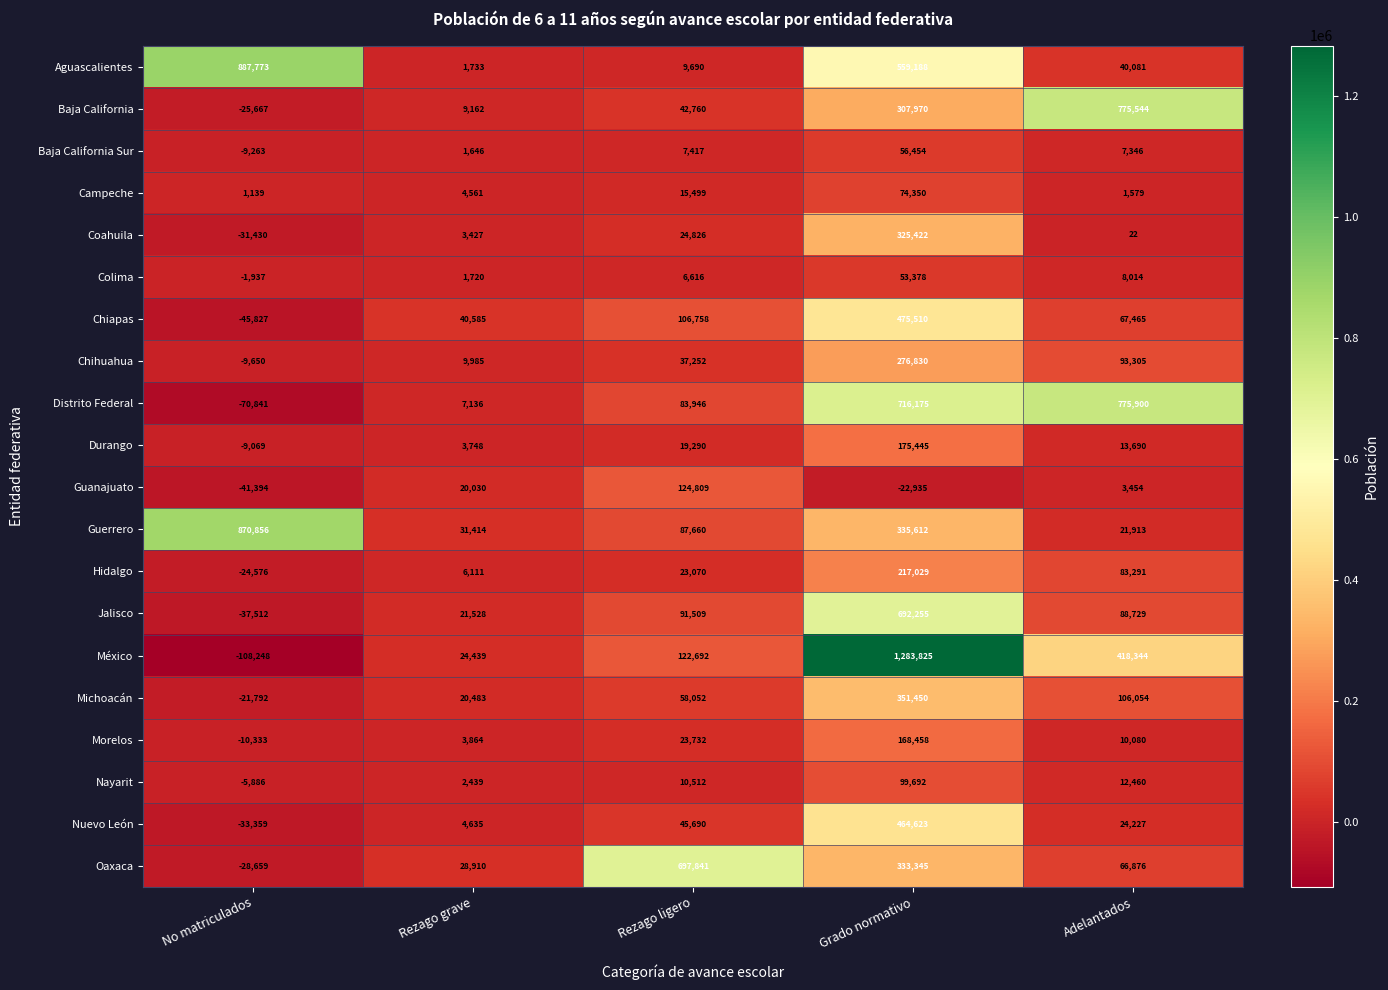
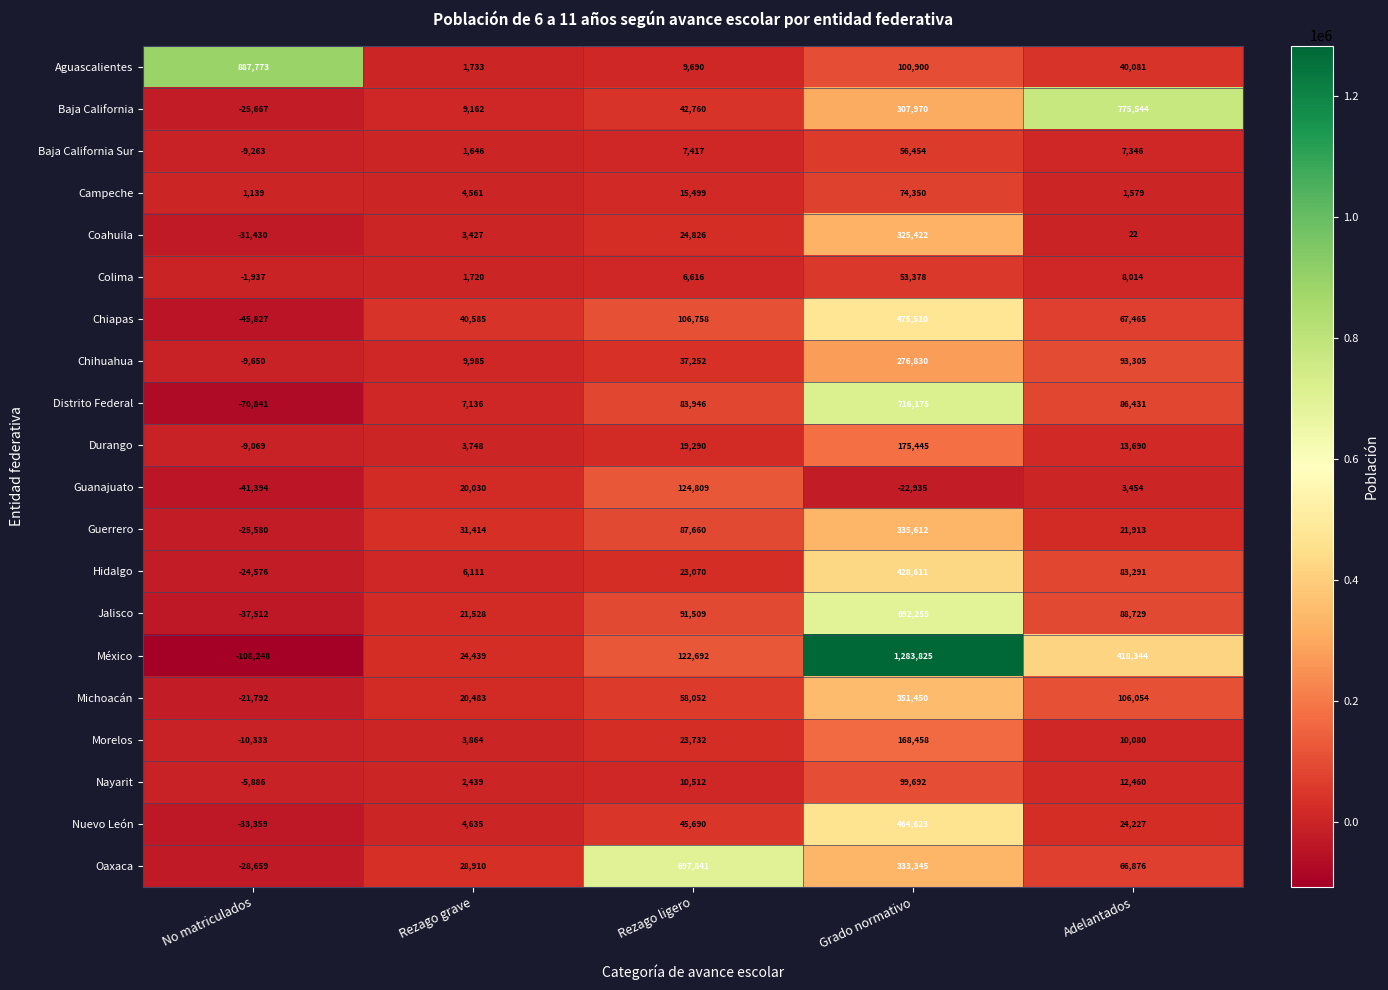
  {
    "Aguascalientes": {
      "No matriculados": "887,773",
      "Rezago grave": "1,733",
      "Rezago ligero": "9,690",
-     "Grado normativo": "559,188",
+     "Grado normativo": "100,900",
      "Adelantados": "40,081"
    },
    "Baja California": {
      "No matriculados": "-25,667",
      "Rezago grave": "9,162",
      "Rezago ligero": "42,760",
      "Grado normativo": "307,970",
      "Adelantados": "775,544"
    },
    "Baja California Sur": {
      "No matriculados": "-9,263",
      "Rezago grave": "1,646",
      "Rezago ligero": "7,417",
      "Grado normativo": "56,454",
      "Adelantados": "7,346"
    },
    "Campeche": {
      "No matriculados": "1,139",
      "Rezago grave": "4,561",
      "Rezago ligero": "15,499",
      "Grado normativo": "74,350",
      "Adelantados": "1,579"
    },
    "Coahuila": {
      "No matriculados": "-31,430",
      "Rezago grave": "3,427",
      "Rezago ligero": "24,826",
      "Grado normativo": "325,422",
      "Adelantados": "22"
    },
    "Colima": {
      "No matriculados": "-1,937",
      "Rezago grave": "1,720",
      "Rezago ligero": "6,616",
      "Grado normativo": "53,378",
      "Adelantados": "8,014"
    },
    "Chiapas": {
      "No matriculados": "-45,827",
      "Rezago grave": "40,585",
      "Rezago ligero": "106,758",
      "Grado normativo": "475,510",
      "Adelantados": "67,465"
    },
    "Chihuahua": {
      "No matriculados": "-9,650",
      "Rezago grave": "9,985",
      "Rezago ligero": "37,252",
      "Grado normativo": "276,830",
      "Adelantados": "93,305"
    },
    "Distrito Federal": {
      "No matriculados": "-70,841",
      "Rezago grave": "7,136",
      "Rezago ligero": "83,946",
      "Grado normativo": "716,175",
-     "Adelantados": "775,900"
+     "Adelantados": "86,431"
    },
    "Durango": {
      "No matriculados": "-9,069",
      "Rezago grave": "3,748",
      "Rezago ligero": "19,290",
      "Grado normativo": "175,445",
      "Adelantados": "13,690"
    },
    "Guanajuato": {
      "No matriculados": "-41,394",
      "Rezago grave": "20,030",
      "Rezago ligero": "124,809",
      "Grado normativo": "-22,935",
      "Adelantados": "3,454"
    },
    "Guerrero": {
-     "No matriculados": "870,856",
+     "No matriculados": "-25,580",
      "Rezago grave": "31,414",
      "Rezago ligero": "87,660",
      "Grado normativo": "335,612",
      "Adelantados": "21,913"
    },
    "Hidalgo": {
      "No matriculados": "-24,576",
      "Rezago grave": "6,111",
      "Rezago ligero": "23,070",
-     "Grado normativo": "217,029",
+     "Grado normativo": "428,611",
      "Adelantados": "83,291"
    },
    "Jalisco": {
      "No matriculados": "-37,512",
      "Rezago grave": "21,528",
      "Rezago ligero": "91,509",
      "Grado normativo": "692,255",
      "Adelantados": "88,729"
    },
    "México": {
      "No matriculados": "-108,248",
      "Rezago grave": "24,439",
      "Rezago ligero": "122,692",
      "Grado normativo": "1,283,825",
      "Adelantados": "418,344"
    },
    "Michoacán": {
      "No matriculados": "-21,792",
      "Rezago grave": "20,483",
      "Rezago ligero": "58,052",
      "Grado normativo": "351,450",
      "Adelantados": "106,054"
    },
    "Morelos": {
      "No matriculados": "-10,333",
      "Rezago grave": "3,864",
      "Rezago ligero": "23,732",
      "Grado normativo": "168,458",
      "Adelantados": "10,080"
    },
    "Nayarit": {
      "No matriculados": "-5,886",
      "Rezago grave": "2,439",
      "Rezago ligero": "10,512",
      "Grado normativo": "99,692",
      "Adelantados": "12,460"
    },
    "Nuevo León": {
      "No matriculados": "-33,359",
      "Rezago grave": "4,635",
      "Rezago ligero": "45,690",
      "Grado normativo": "464,623",
      "Adelantados": "24,227"
    },
    "Oaxaca": {
      "No matriculados": "-28,659",
      "Rezago grave": "28,910",
      "Rezago ligero": "697,841",
      "Grado normativo": "333,345",
      "Adelantados": "66,876"
    }
  }
